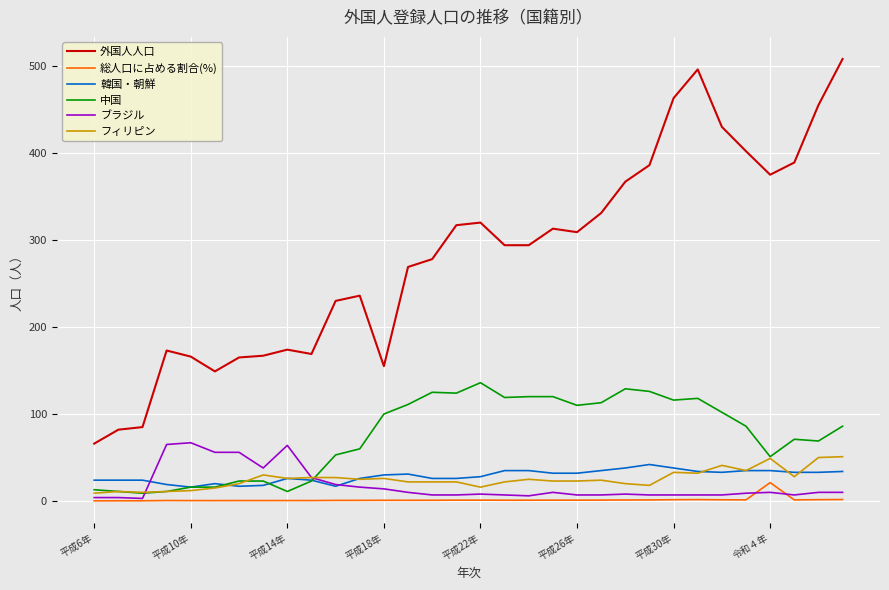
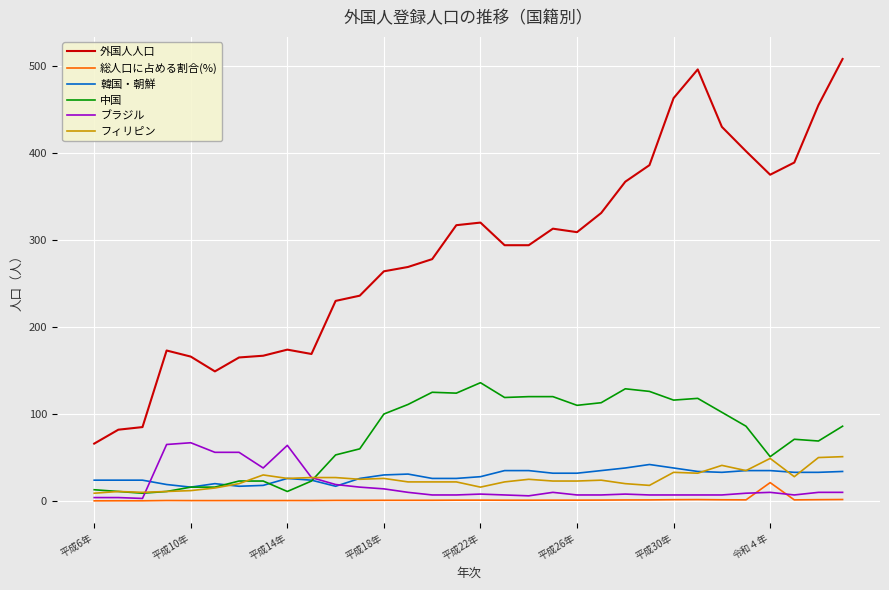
  {
    "外国人人口": {
      "平成6年": 70,
      "平成10年": 170,
      "平成14年": 170,
-     "平成18年": 160,
+     "平成18年": 260,
      "平成22年": 320,
      "平成26年": 310,
      "平成30年": 460,
      "令和４年": 380
    },
    "総人口に占める割合(%)": {
      "平成6年": 0,
      "平成10年": 0,
      "平成14年": 0,
      "平成18年": 0,
      "平成22年": 0,
      "平成26年": 0,
      "平成30年": 0,
      "令和４年": 20
    },
    "韓国・朝鮮": {
      "平成6年": 20,
      "平成18年": 30,
      "平成22年": 30,
      "平成26年": 30,
      "平成30年": 40,
      "令和４年": 40
    },
    "中国": {
      "平成6年": 10,
      "平成14年": 10,
      "平成18年": 100,
      "平成22年": 140,
      "平成26年": 110,
      "平成30年": 120
    },
    "ブラジル": {
      "平成6年": 0,
      "平成10年": 70,
      "平成14年": 60,
      "平成18年": 10,
      "平成22年": 10,
      "平成26年": 10,
      "平成30年": 10,
      "令和４年": 10
    },
    "フィリピン": {
      "平成6年": 10,
      "平成10年": 10,
      "平成18年": 30,
      "平成22年": 20,
      "平成26年": 20,
      "平成30年": 30
    }
  }
